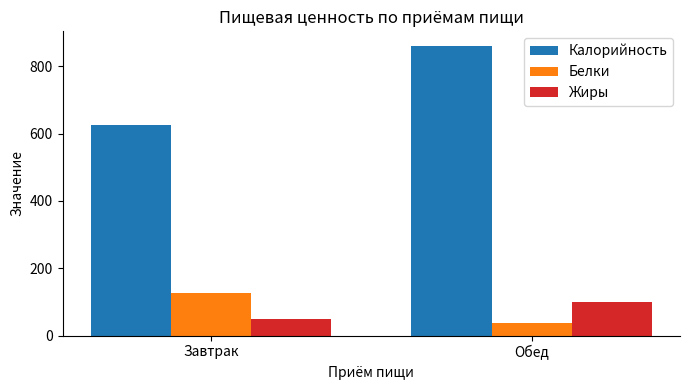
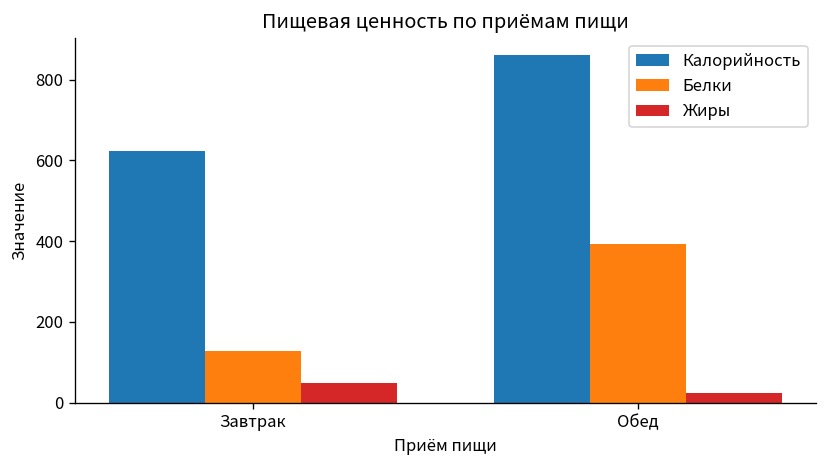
  {
    "Калорийность": {
      "Завтрак": 620,
      "Обед": 860
    },
    "Белки": {
      "Завтрак": 130,
-     "Обед": 40
+     "Обед": 390
    },
    "Жиры": {
      "Завтрак": 50,
-     "Обед": 100
+     "Обед": 20
    }
  }
